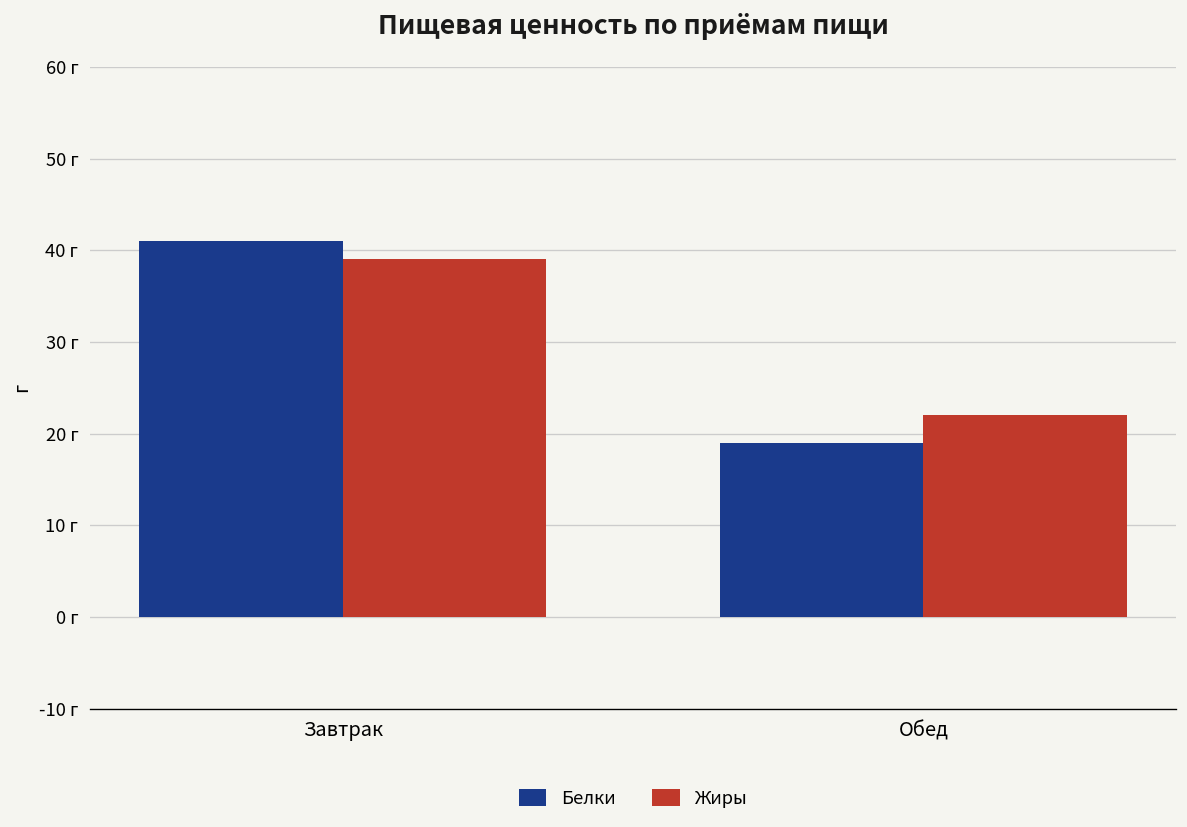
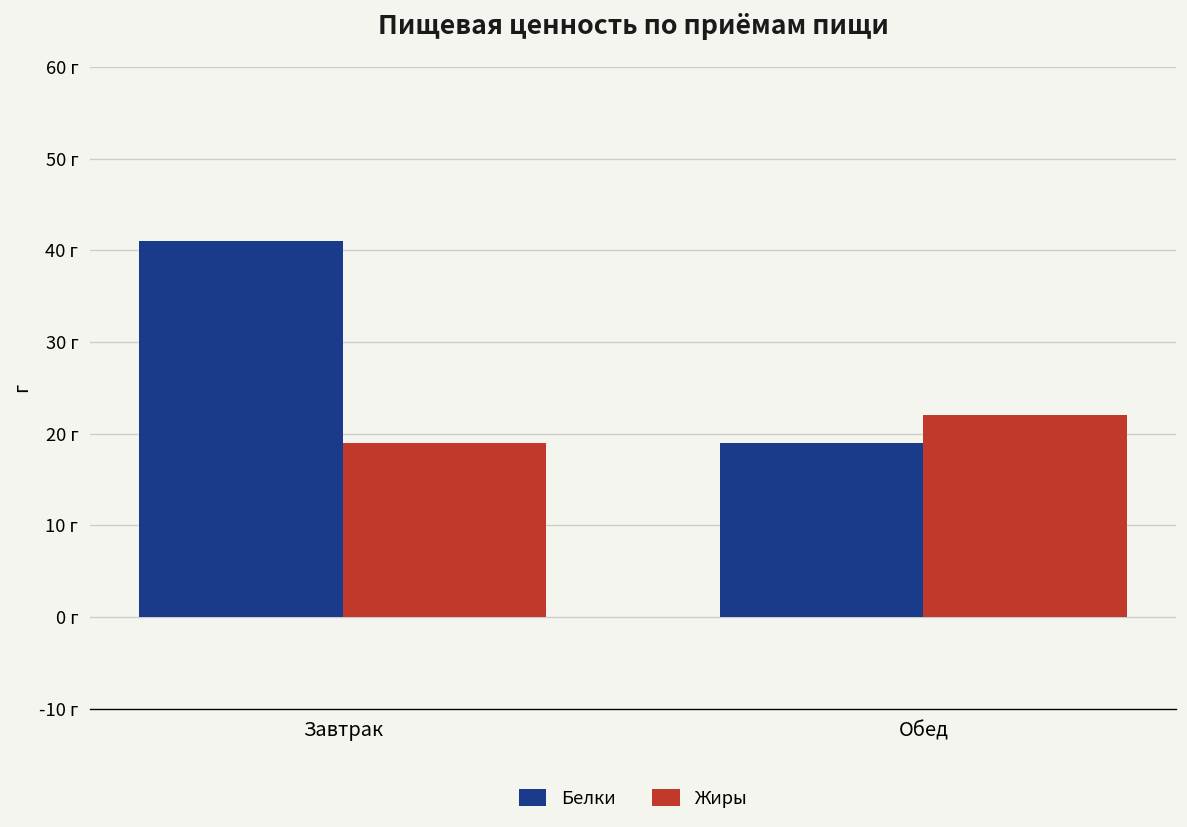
  {
    "Белки": {
      "Завтрак": "41 г",
      "Обед": "19 г"
    },
    "Жиры": {
-     "Завтрак": "39 г",
+     "Завтрак": "19 г",
      "Обед": "22 г"
    }
  }
